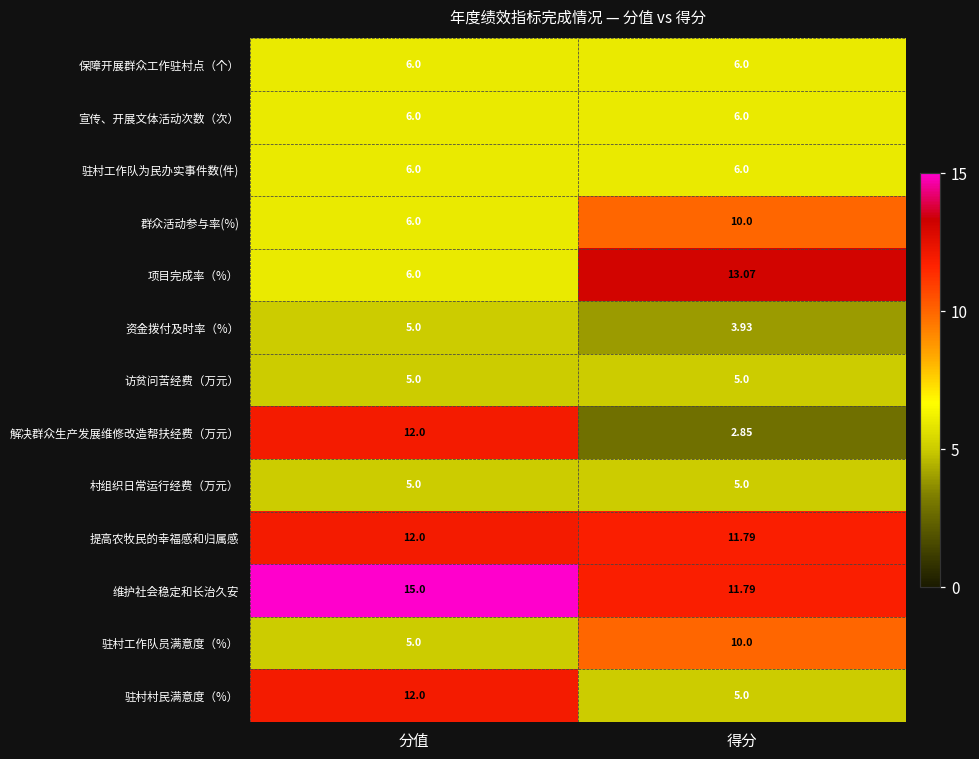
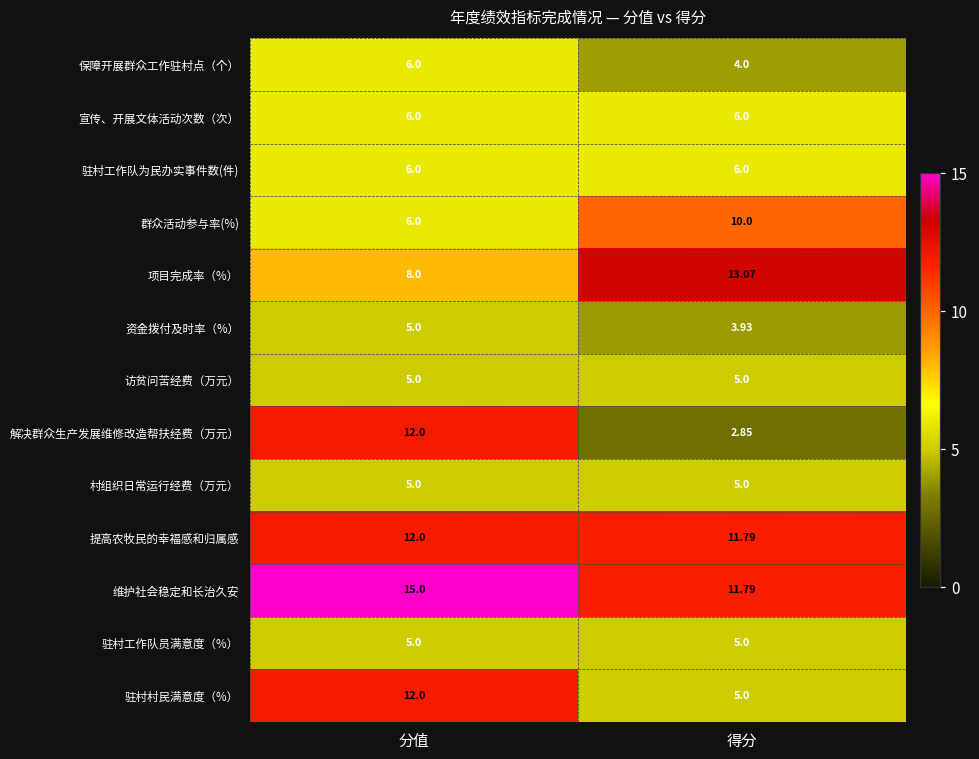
  {
    "保障开展群众工作驻村点（个）": {
      "分值": 6.0,
-     "得分": 6.0
+     "得分": 4.0
    },
    "宣传、开展文体活动次数（次）": {
      "分值": 6.0,
      "得分": 6.0
    },
    "驻村工作队为民办实事件数(件)": {
      "分值": 6.0,
      "得分": 6.0
    },
    "群众活动参与率(%)": {
      "分值": 6.0,
      "得分": 10.0
    },
    "项目完成率（%）": {
-     "分值": 6.0,
+     "分值": 8.0,
      "得分": 13.07
    },
    "资金拨付及时率（%）": {
      "分值": 5.0,
      "得分": 3.93
    },
    "访贫问苦经费（万元）": {
      "分值": 5.0,
      "得分": 5.0
    },
    "解决群众生产发展维修改造帮扶经费（万元）": {
      "分值": 12.0,
      "得分": 2.85
    },
    "村组织日常运行经费（万元）": {
      "分值": 5.0,
      "得分": 5.0
    },
    "提高农牧民的幸福感和归属感": {
      "分值": 12.0,
      "得分": 11.79
    },
    "维护社会稳定和长治久安": {
      "分值": 15.0,
      "得分": 11.79
    },
    "驻村工作队员满意度（%）": {
      "分值": 5.0,
-     "得分": 10.0
+     "得分": 5.0
    },
    "驻村村民满意度（%）": {
      "分值": 12.0,
      "得分": 5.0
    }
  }
